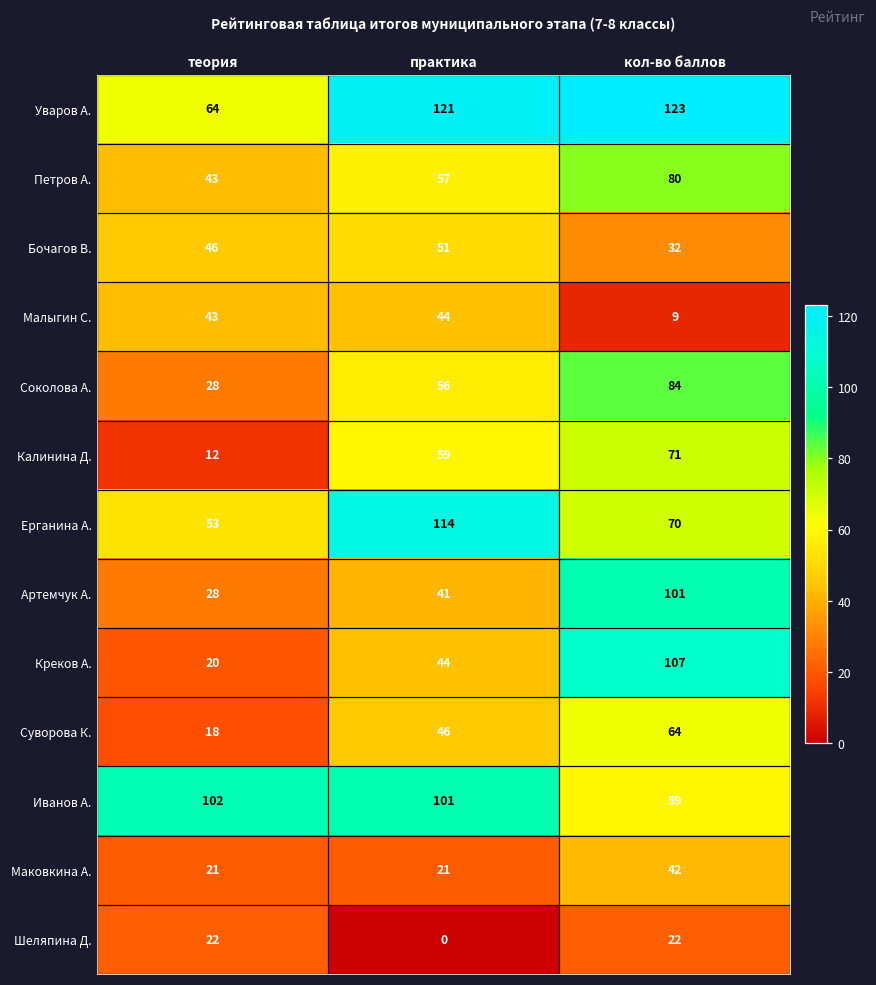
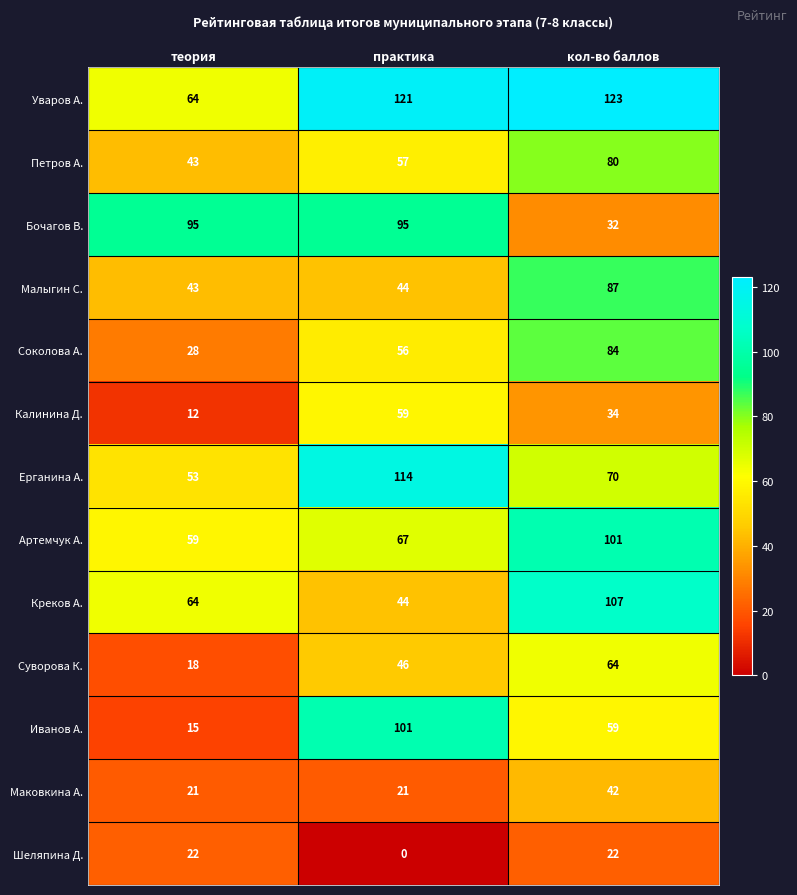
  {
    "Уваров А.": {
      "теория": 64,
      "практика": 121,
      "кол-во баллов": 123
    },
    "Петров А.": {
      "теория": 43,
      "практика": 57,
      "кол-во баллов": 80
    },
    "Бочагов В.": {
-     "теория": 46,
-     "практика": 51,
+     "теория": 95,
+     "практика": 95,
      "кол-во баллов": 32
    },
    "Малыгин С.": {
      "теория": 43,
      "практика": 44,
-     "кол-во баллов": 9
+     "кол-во баллов": 87
    },
    "Соколова А.": {
      "теория": 28,
      "практика": 56,
      "кол-во баллов": 84
    },
    "Калинина Д.": {
      "теория": 12,
      "практика": 59,
-     "кол-во баллов": 71
+     "кол-во баллов": 34
    },
    "Ерганина А.": {
      "теория": 53,
      "практика": 114,
      "кол-во баллов": 70
    },
    "Артемчук А.": {
-     "теория": 28,
-     "практика": 41,
+     "теория": 59,
+     "практика": 67,
      "кол-во баллов": 101
    },
    "Креков А.": {
-     "теория": 20,
+     "теория": 64,
      "практика": 44,
      "кол-во баллов": 107
    },
    "Суворова К.": {
      "теория": 18,
      "практика": 46,
      "кол-во баллов": 64
    },
    "Иванов А.": {
-     "теория": 102,
+     "теория": 15,
      "практика": 101,
      "кол-во баллов": 59
    },
    "Маковкина А.": {
      "теория": 21,
      "практика": 21,
      "кол-во баллов": 42
    },
    "Шеляпина Д.": {
      "теория": 22,
      "практика": 0,
      "кол-во баллов": 22
    }
  }
